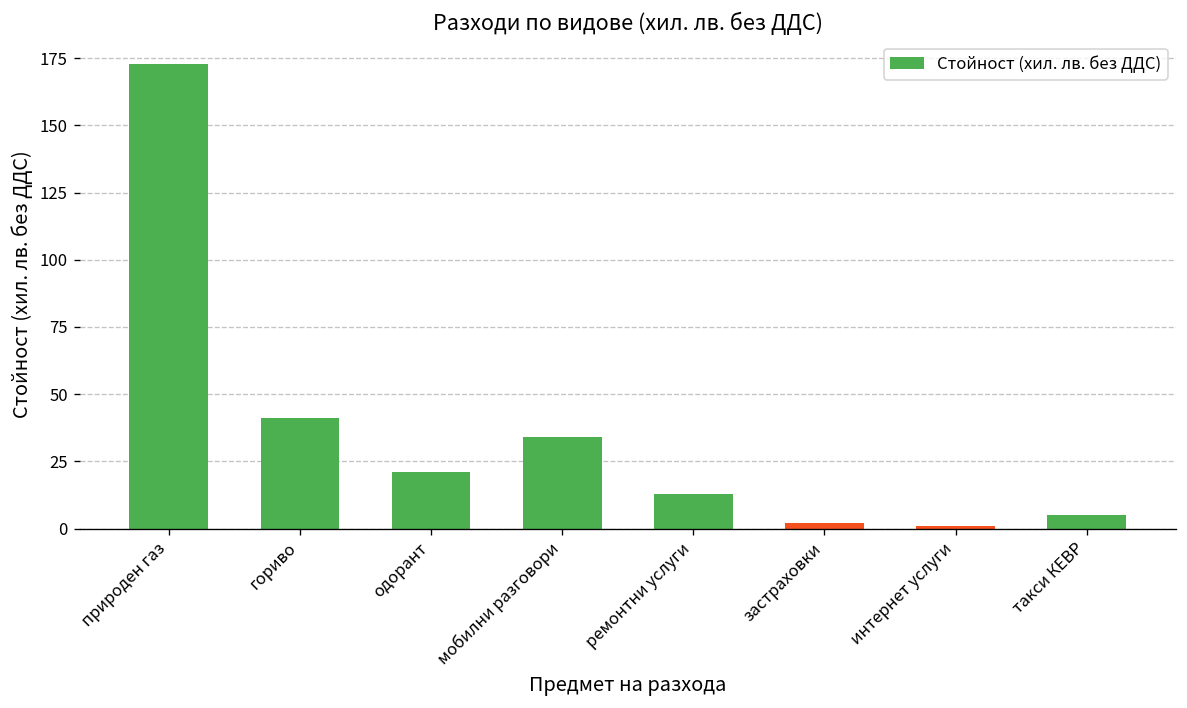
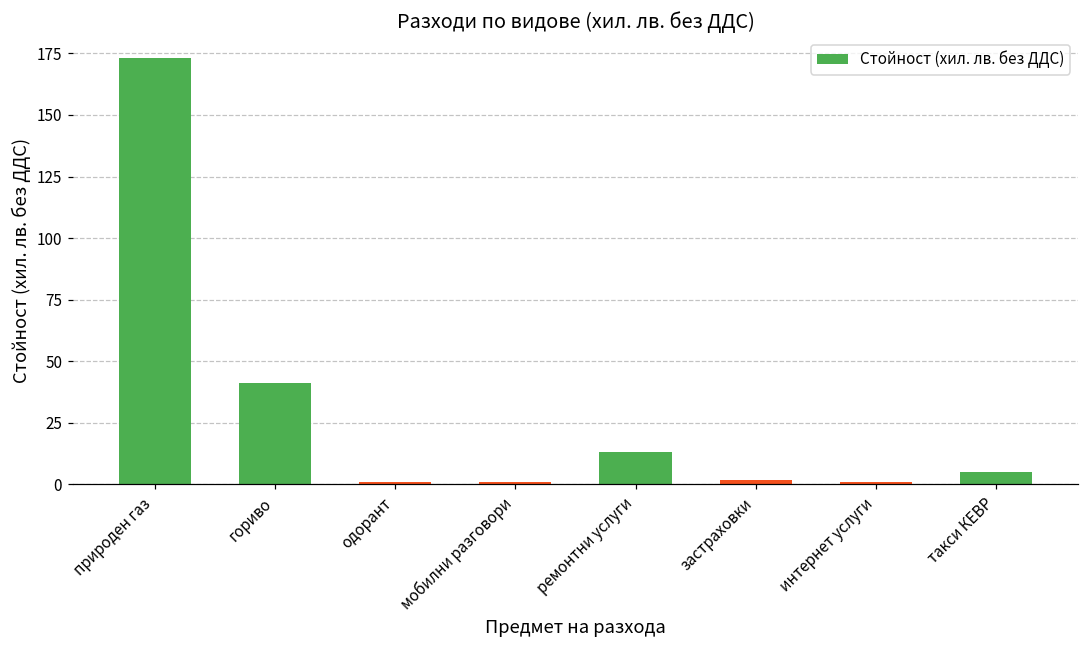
  {
    "природен газ": 173,
    "гориво": 41,
-   "одорант": 21,
-   "мобилни разговори": 34,
+   "одорант": 1,
+   "мобилни разговори": 1,
    "ремонтни услуги": 13,
    "застраховки": 2,
    "такси КЕВР": 5
  }
